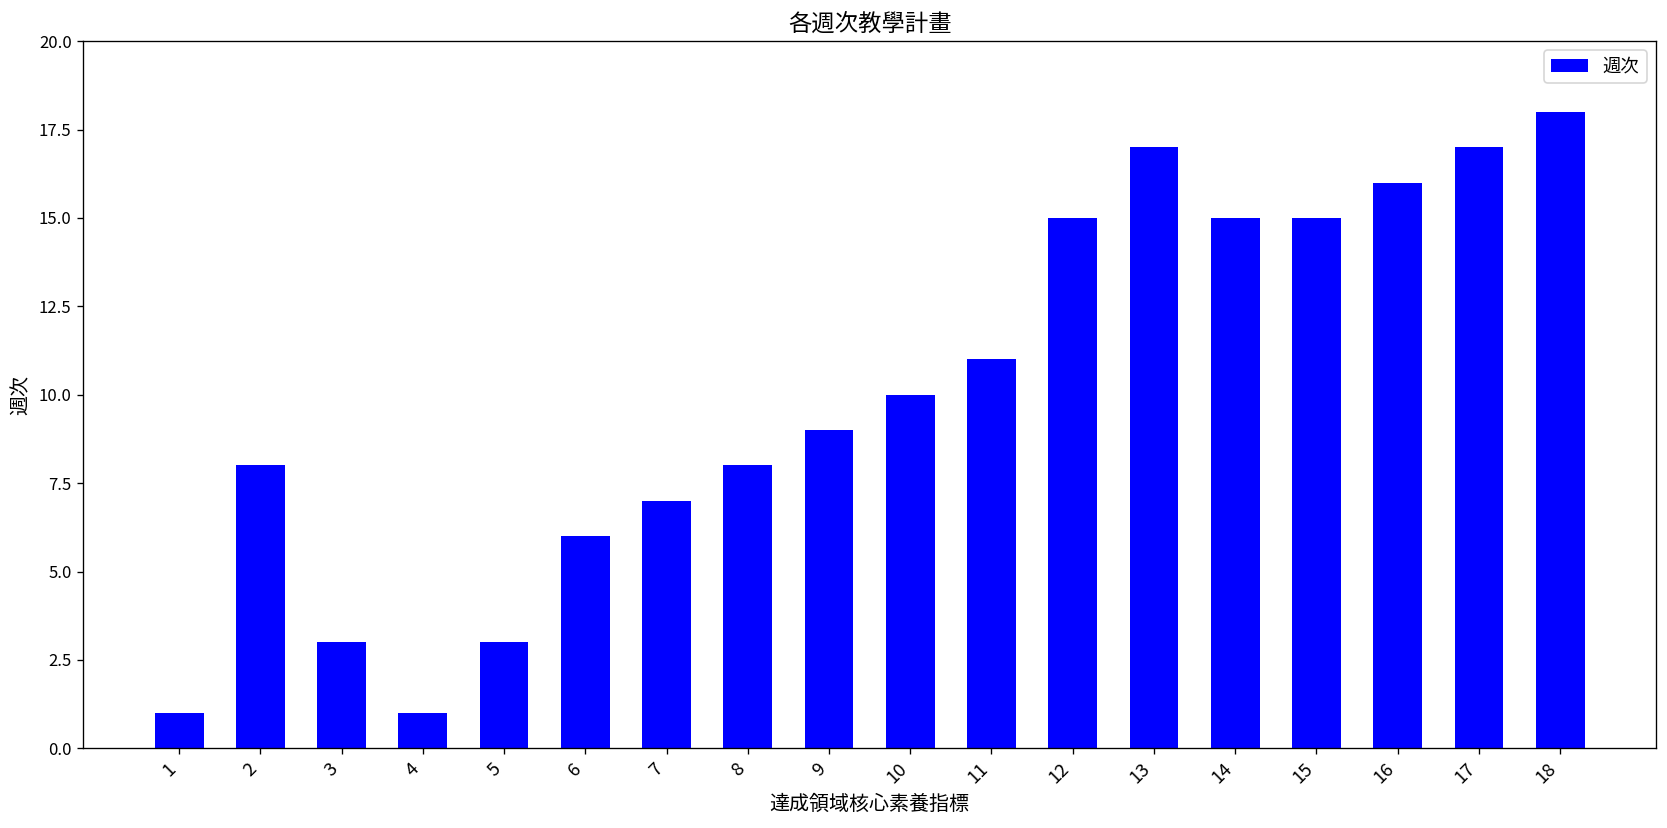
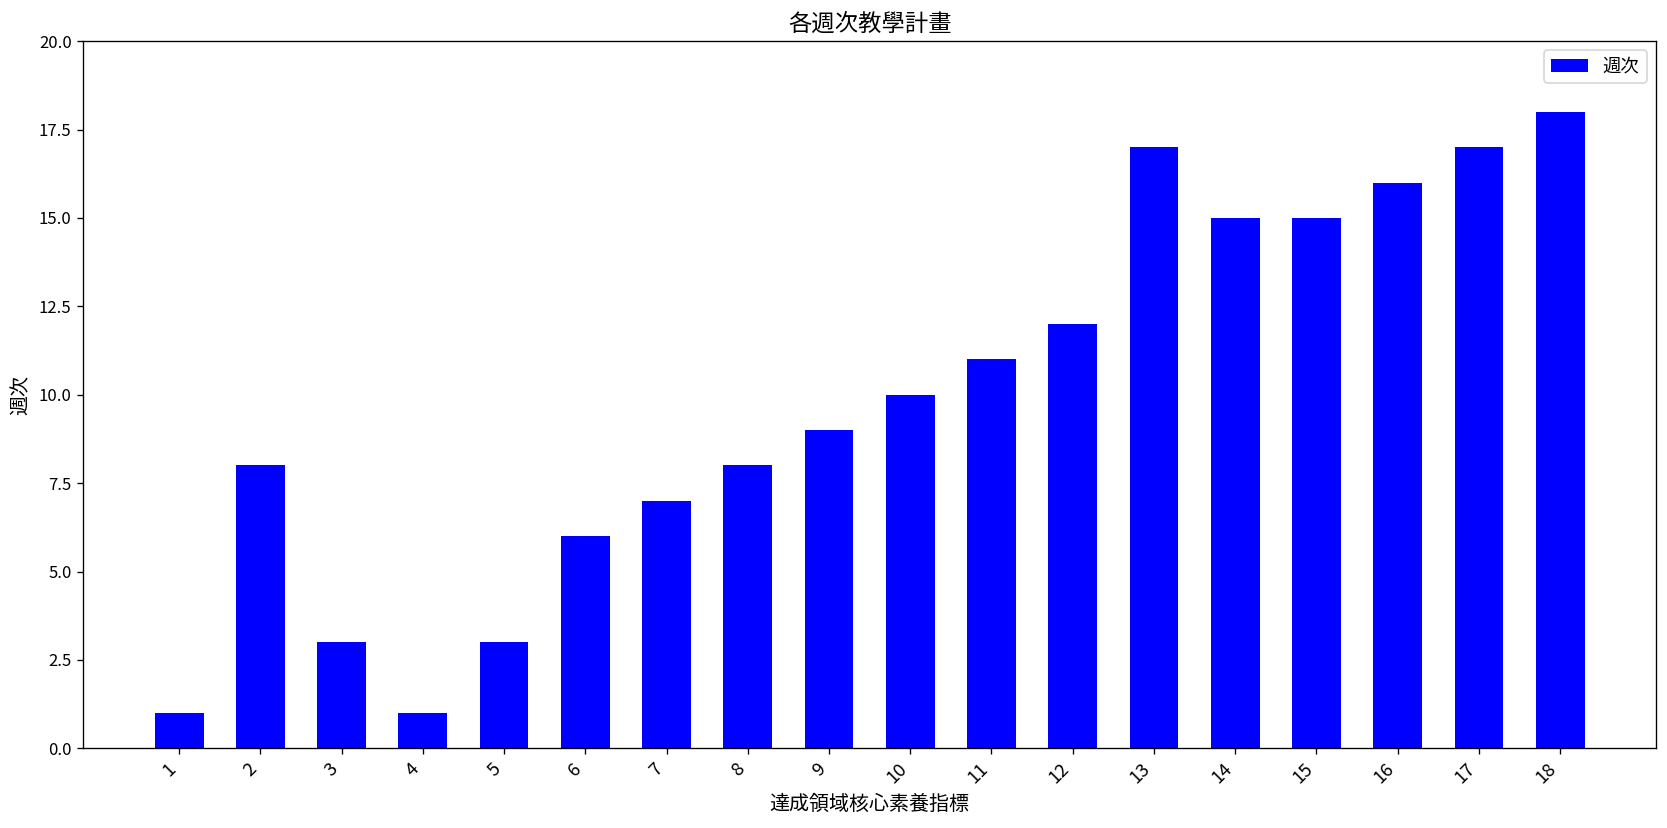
  {
    "1": 1,
    "2": 8,
    "3": 3,
    "4": 1,
    "5": 3,
    "6": 6,
    "7": 7,
    "8": 8,
    "9": 9,
    "10": 10,
    "11": 11,
-   "12": 15,
+   "12": 12,
    "13": 17,
    "14": 15,
    "15": 15,
    "16": 16,
    "17": 17,
    "18": 18
  }
